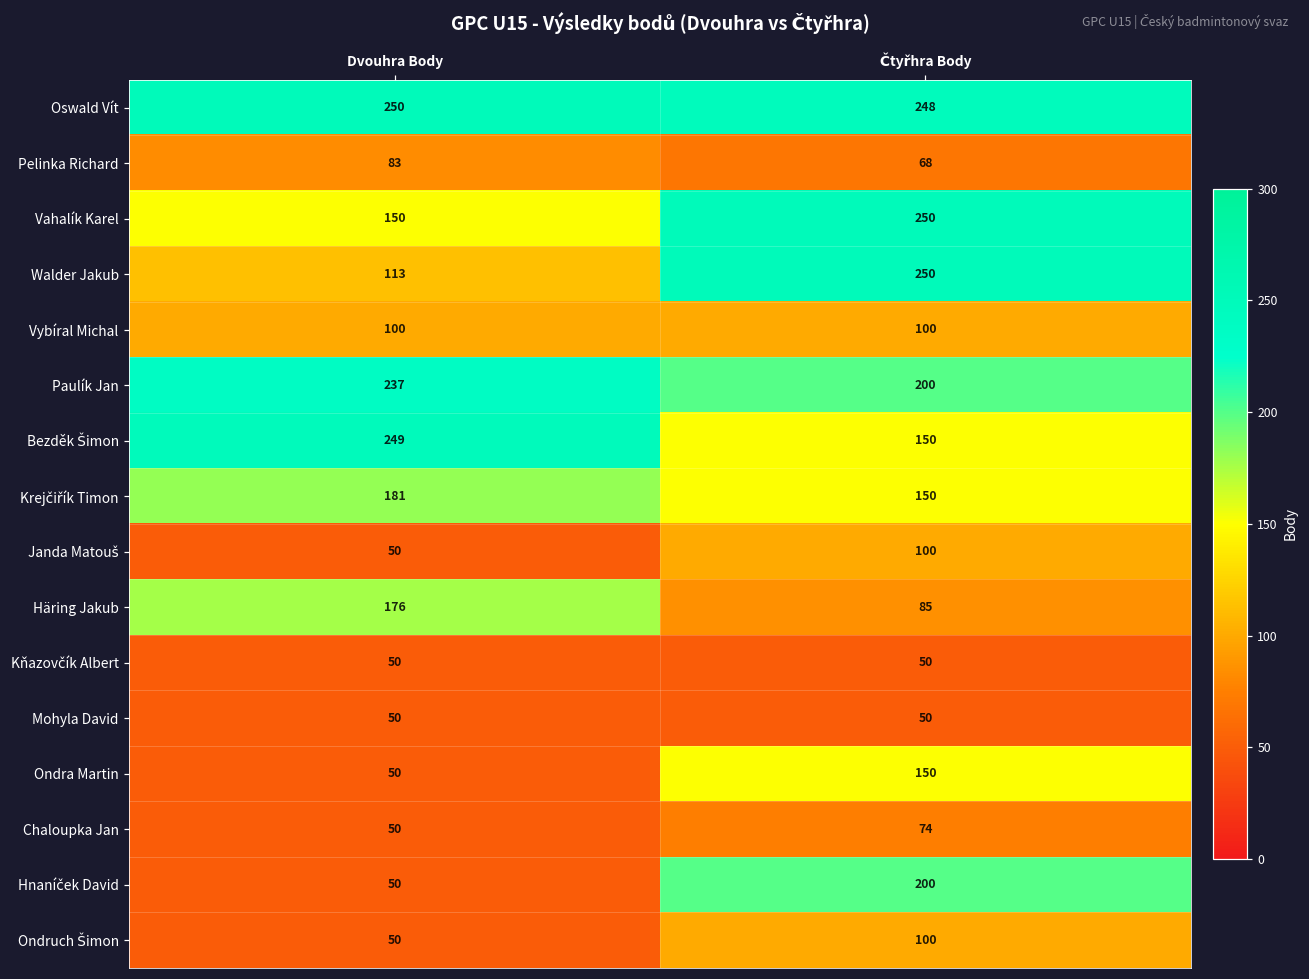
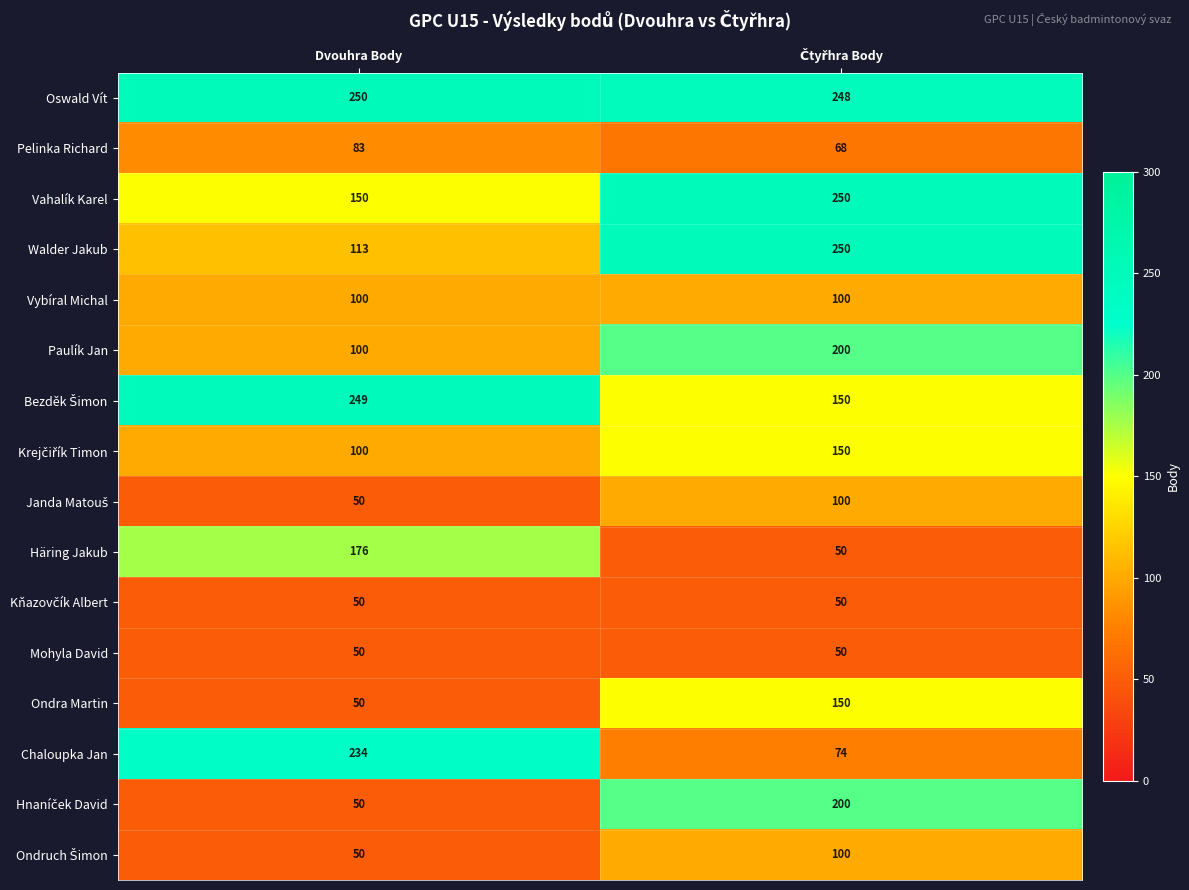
  {
    "Oswald Vít": {
      "Dvouhra Body": 250,
      "Čtyřhra Body": 248
    },
    "Pelinka Richard": {
      "Dvouhra Body": 83,
      "Čtyřhra Body": 68
    },
    "Vahalík Karel": {
      "Dvouhra Body": 150,
      "Čtyřhra Body": 250
    },
    "Walder Jakub": {
      "Dvouhra Body": 113,
      "Čtyřhra Body": 250
    },
    "Vybíral Michal": {
      "Dvouhra Body": 100,
      "Čtyřhra Body": 100
    },
    "Paulík Jan": {
-     "Dvouhra Body": 237,
+     "Dvouhra Body": 100,
      "Čtyřhra Body": 200
    },
    "Bezděk Šimon": {
      "Dvouhra Body": 249,
      "Čtyřhra Body": 150
    },
    "Krejčiřík Timon": {
-     "Dvouhra Body": 181,
+     "Dvouhra Body": 100,
      "Čtyřhra Body": 150
    },
    "Janda Matouš": {
      "Dvouhra Body": 50,
      "Čtyřhra Body": 100
    },
    "Häring Jakub": {
      "Dvouhra Body": 176,
-     "Čtyřhra Body": 85
+     "Čtyřhra Body": 50
    },
    "Kňazovčík Albert": {
      "Dvouhra Body": 50,
      "Čtyřhra Body": 50
    },
    "Mohyla David": {
      "Dvouhra Body": 50,
      "Čtyřhra Body": 50
    },
    "Ondra Martin": {
      "Dvouhra Body": 50,
      "Čtyřhra Body": 150
    },
    "Chaloupka Jan": {
-     "Dvouhra Body": 50,
+     "Dvouhra Body": 234,
      "Čtyřhra Body": 74
    },
    "Hnaníček David": {
      "Dvouhra Body": 50,
      "Čtyřhra Body": 200
    },
    "Ondruch Šimon": {
      "Dvouhra Body": 50,
      "Čtyřhra Body": 100
    }
  }
